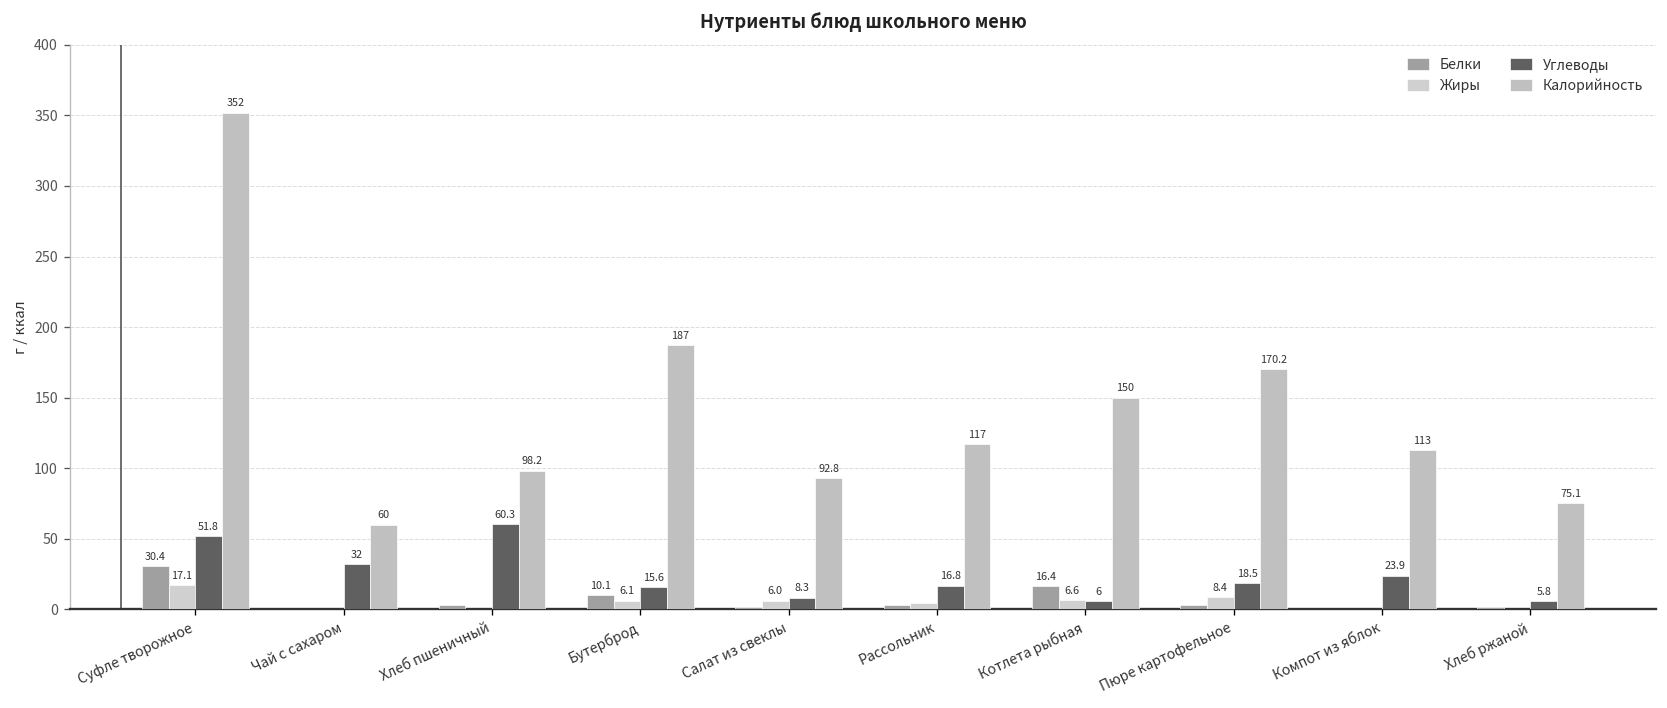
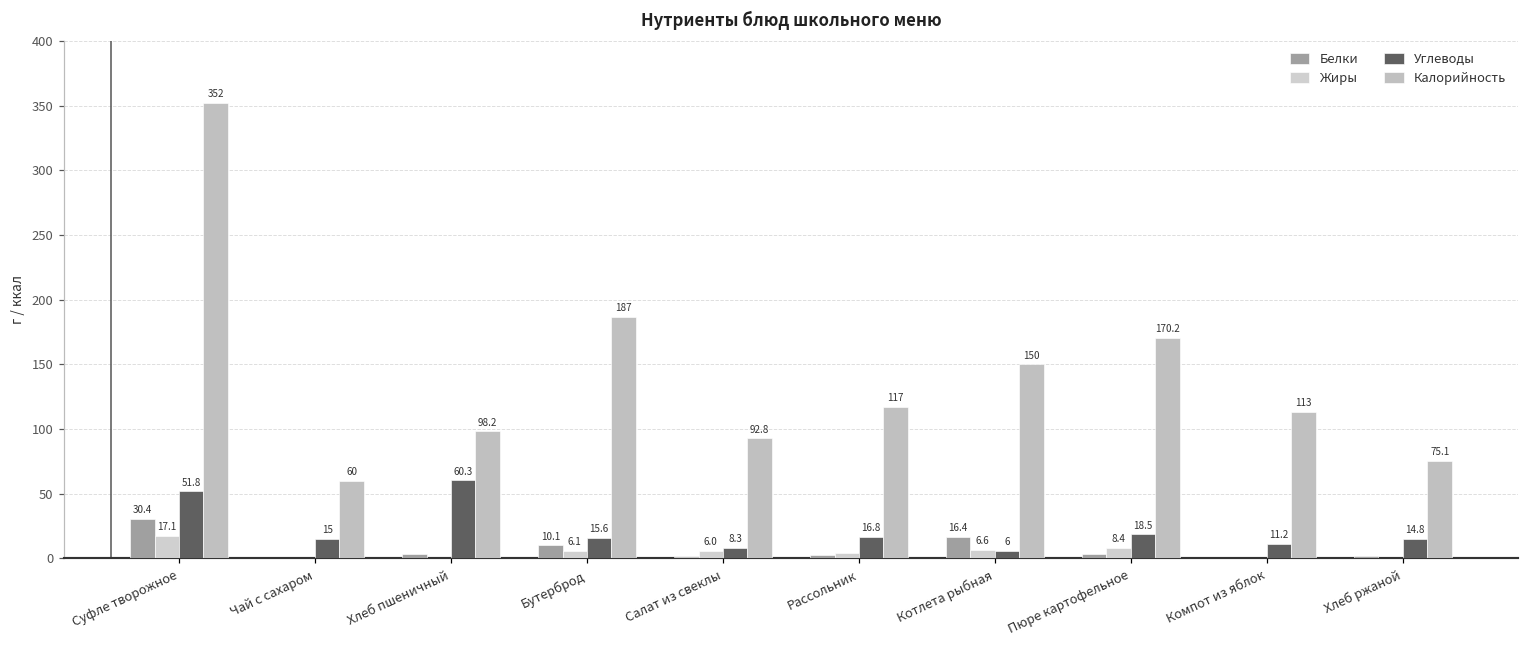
  {
    "Углеводы": {
      "Суфле творожное": 51.8,
-     "Чай с сахаром": 32,
+     "Чай с сахаром": 15,
      "Хлеб пшеничный": 60.3,
      "Бутерброд": 15.6,
      "Салат из свеклы": 8.3,
      "Рассольник": 16.8,
      "Котлета рыбная": 6,
      "Пюре картофельное": 18.5,
-     "Компот из яблок": 23.9,
-     "Хлеб ржаной": 5.8
+     "Компот из яблок": 11.2,
+     "Хлеб ржаной": 14.8
    }
  }
